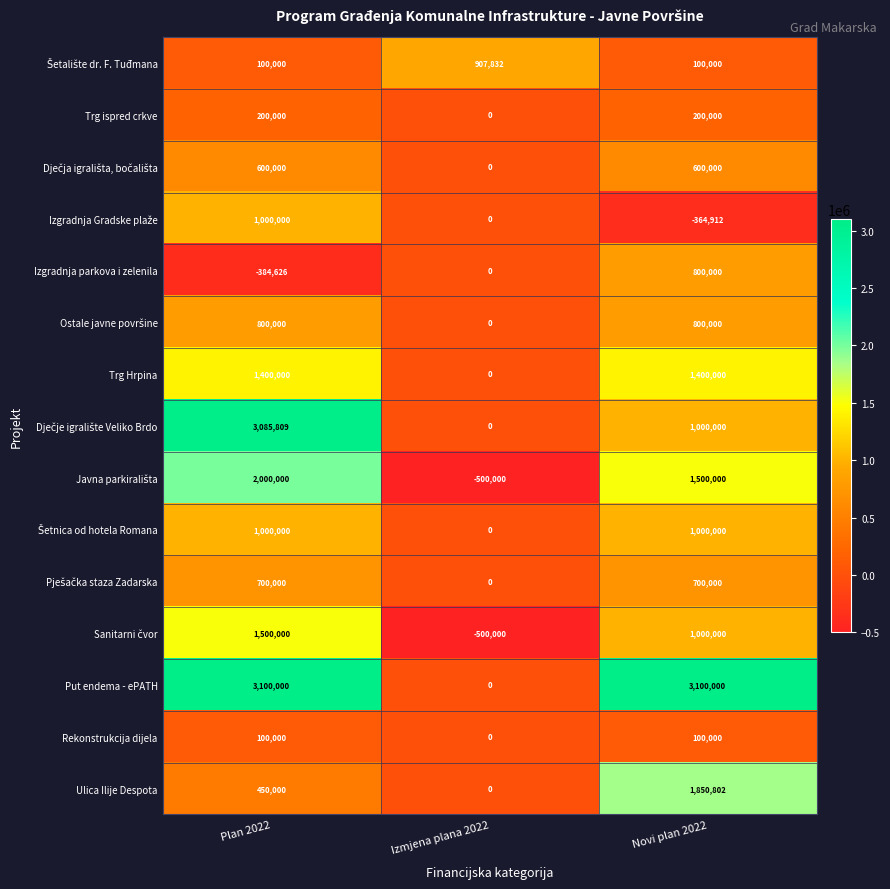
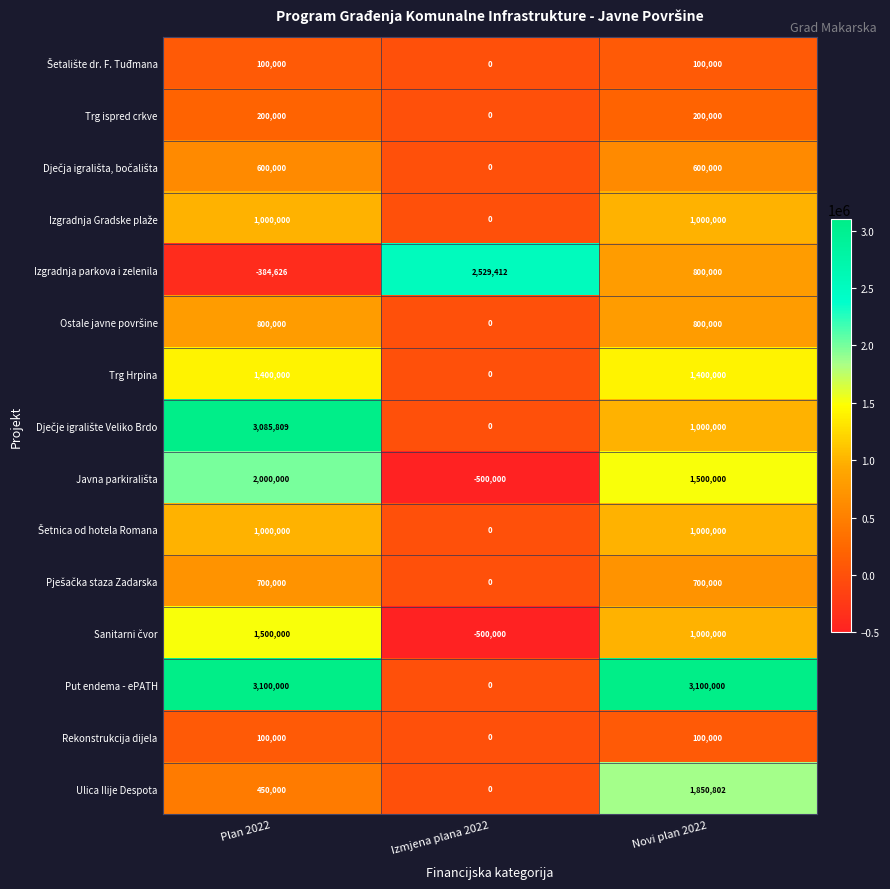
  {
    "Šetalište dr. F. Tuđmana": {
      "Plan 2022": "100,000",
-     "Izmjena plana 2022": "907,832",
+     "Izmjena plana 2022": "0",
      "Novi plan 2022": "100,000"
    },
    "Trg ispred crkve": {
      "Plan 2022": "200,000",
      "Izmjena plana 2022": "0",
      "Novi plan 2022": "200,000"
    },
    "Dječja igrališta, bočališta": {
      "Plan 2022": "600,000",
      "Izmjena plana 2022": "0",
      "Novi plan 2022": "600,000"
    },
    "Izgradnja Gradske plaže": {
      "Plan 2022": "1,000,000",
      "Izmjena plana 2022": "0",
-     "Novi plan 2022": "-364,912"
+     "Novi plan 2022": "1,000,000"
    },
    "Izgradnja parkova i zelenila": {
      "Plan 2022": "-384,626",
-     "Izmjena plana 2022": "0",
+     "Izmjena plana 2022": "2,529,412",
      "Novi plan 2022": "800,000"
    },
    "Ostale javne površine": {
      "Plan 2022": "800,000",
      "Izmjena plana 2022": "0",
      "Novi plan 2022": "800,000"
    },
    "Trg Hrpina": {
      "Plan 2022": "1,400,000",
      "Izmjena plana 2022": "0",
      "Novi plan 2022": "1,400,000"
    },
    "Dječje igralište Veliko Brdo": {
      "Plan 2022": "3,085,809",
      "Izmjena plana 2022": "0",
      "Novi plan 2022": "1,000,000"
    },
    "Javna parkirališta": {
      "Plan 2022": "2,000,000",
      "Izmjena plana 2022": "-500,000",
      "Novi plan 2022": "1,500,000"
    },
    "Šetnica od hotela Romana": {
      "Plan 2022": "1,000,000",
      "Izmjena plana 2022": "0",
      "Novi plan 2022": "1,000,000"
    },
    "Pješačka staza Zadarska": {
      "Plan 2022": "700,000",
      "Izmjena plana 2022": "0",
      "Novi plan 2022": "700,000"
    },
    "Sanitarni čvor": {
      "Plan 2022": "1,500,000",
      "Izmjena plana 2022": "-500,000",
      "Novi plan 2022": "1,000,000"
    },
    "Put endema - ePATH": {
      "Plan 2022": "3,100,000",
      "Izmjena plana 2022": "0",
      "Novi plan 2022": "3,100,000"
    },
    "Rekonstrukcija dijela": {
      "Plan 2022": "100,000",
      "Izmjena plana 2022": "0",
      "Novi plan 2022": "100,000"
    },
    "Ulica Ilije Despota": {
      "Plan 2022": "450,000",
      "Izmjena plana 2022": "0",
      "Novi plan 2022": "1,850,802"
    }
  }
